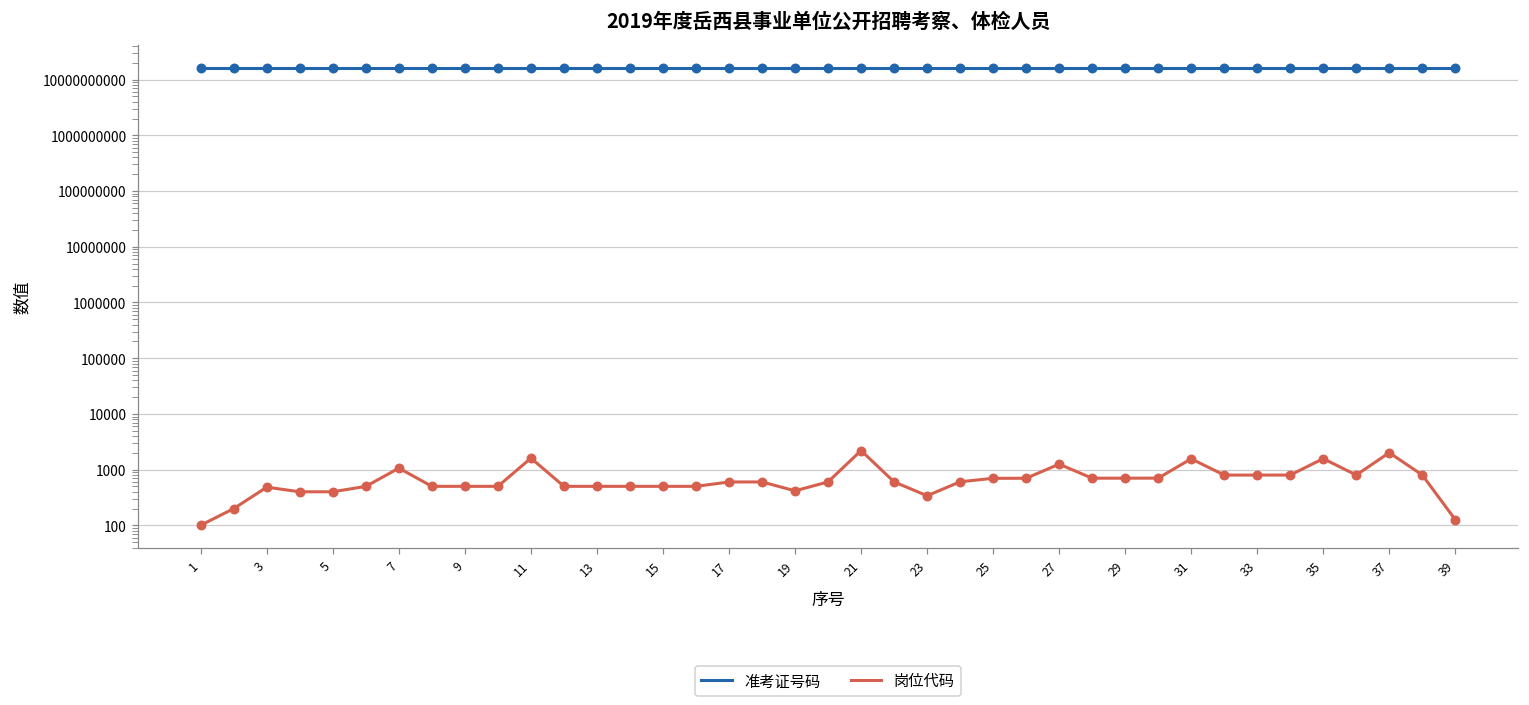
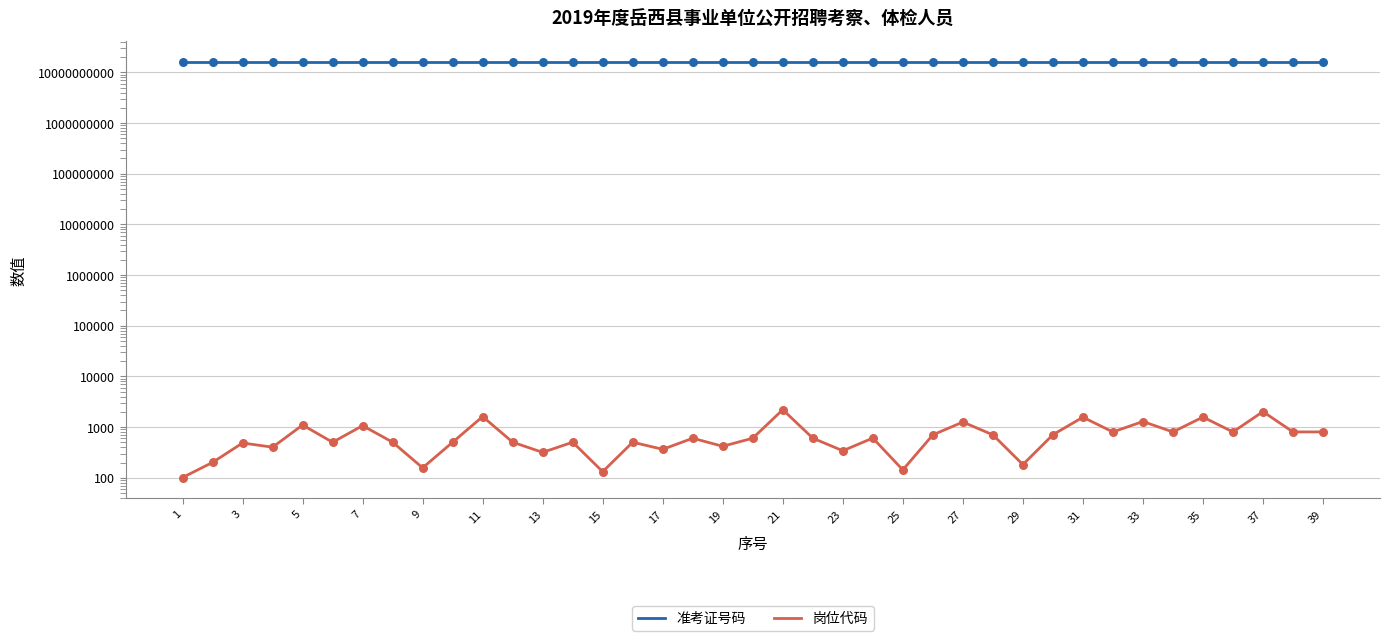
  {
    "准考证号码": {
      "1": 16000000000,
      "3": 16000000000,
      "5": 16000000000,
      "7": 16000000000,
      "9": 16000000000,
      "11": 16000000000,
      "13": 16000000000,
      "15": 16000000000,
      "17": 16000000000,
      "19": 16000000000,
      "21": 16000000000,
      "23": 16000000000,
      "25": 16000000000,
      "27": 16000000000,
      "29": 16000000000,
      "31": 16000000000,
      "33": 16000000000,
      "35": 16000000000,
      "37": 16000000000,
      "39": 16000000000
    },
    "岗位代码": {
      "1": 100,
      "3": 500,
-     "5": 400,
+     "5": 1100,
      "7": 1100,
-     "9": 500,
+     "9": 160,
      "11": 1600,
-     "13": 500,
-     "15": 500,
-     "17": 600,
+     "13": 300,
+     "15": 130,
+     "17": 400,
      "19": 400,
      "21": 2000,
      "23": 300,
-     "25": 700,
+     "25": 140,
      "27": 1300,
-     "29": 700,
+     "29": 180,
      "31": 1600,
-     "33": 800,
+     "33": 1300,
      "35": 1600,
      "37": 2000,
-     "39": 130
+     "39": 800
    }
  }
